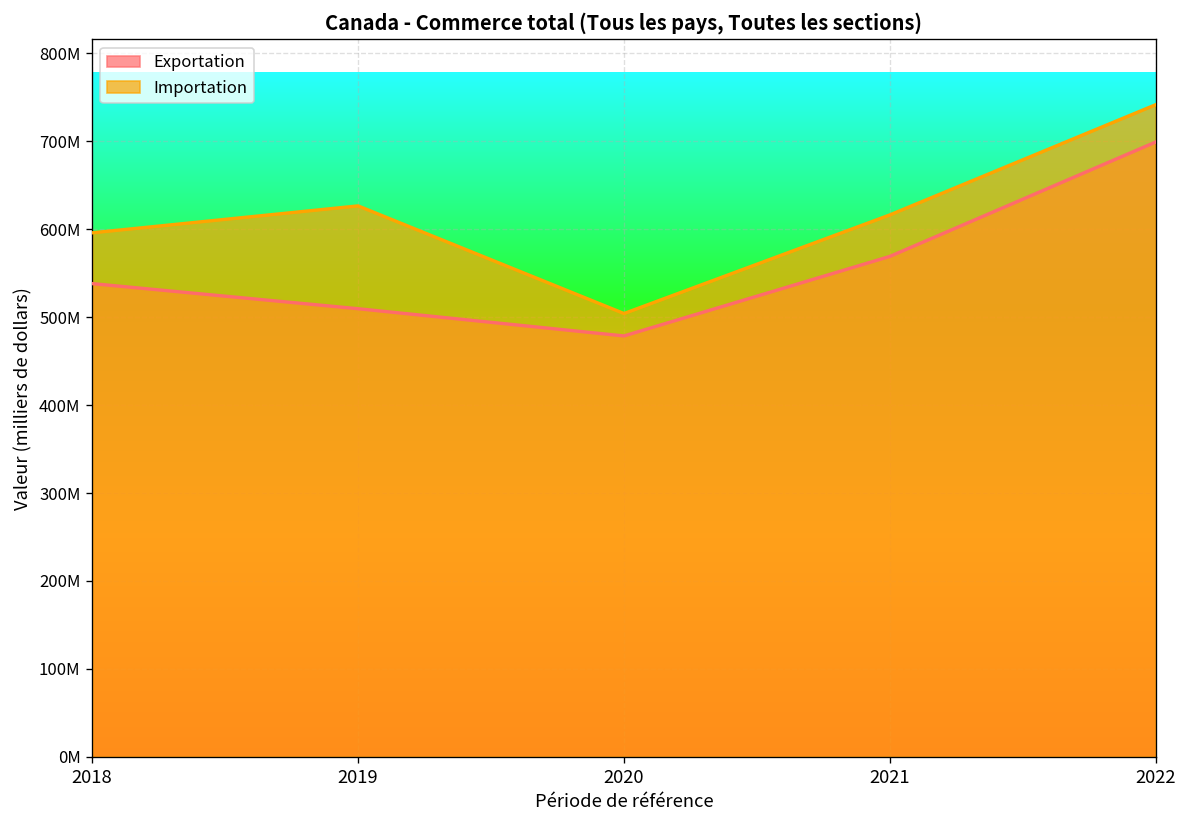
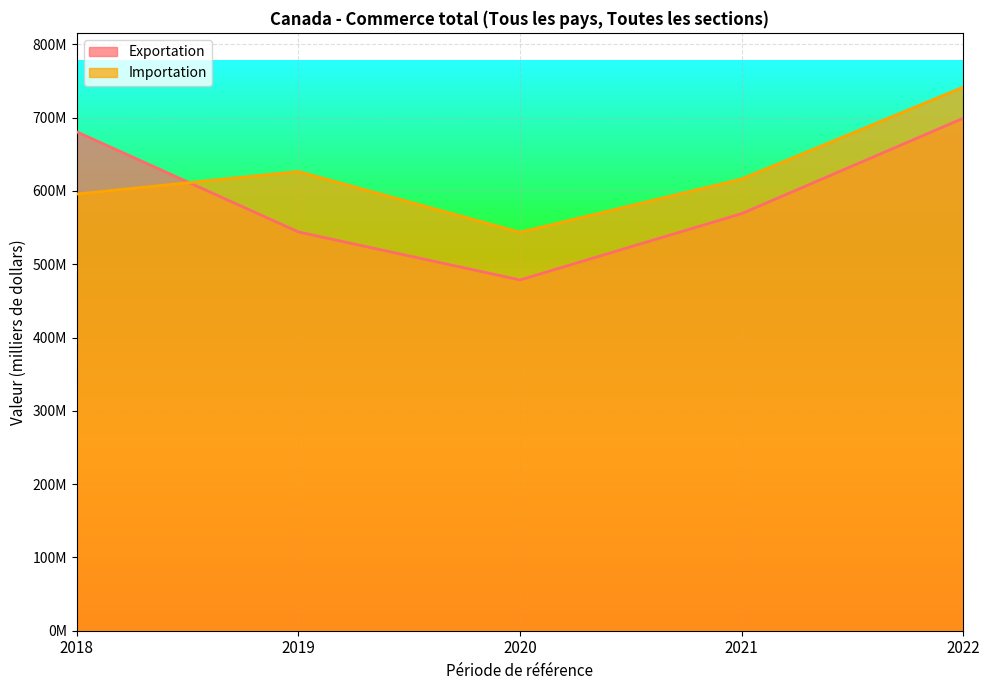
  {
    "Exportation": {
-     "2018": 540000000,
-     "2019": 510000000,
+     "2018": 680000000,
+     "2019": 540000000,
      "2020": 480000000,
      "2021": 570000000,
      "2022": 700000000
    },
    "Importation": {
      "2018": 600000000,
      "2019": 630000000,
-     "2020": 500000000,
+     "2020": 540000000,
      "2021": 620000000,
      "2022": 740000000
    }
  }
